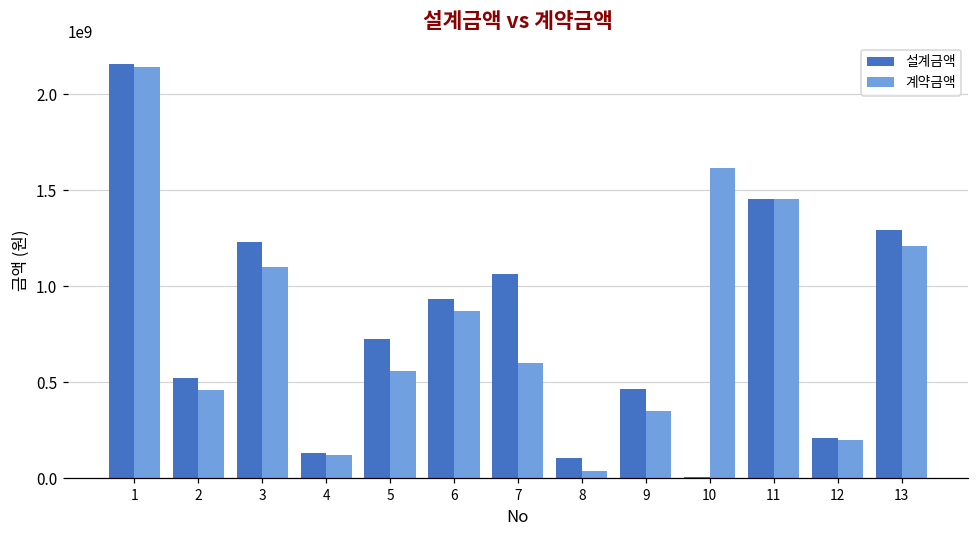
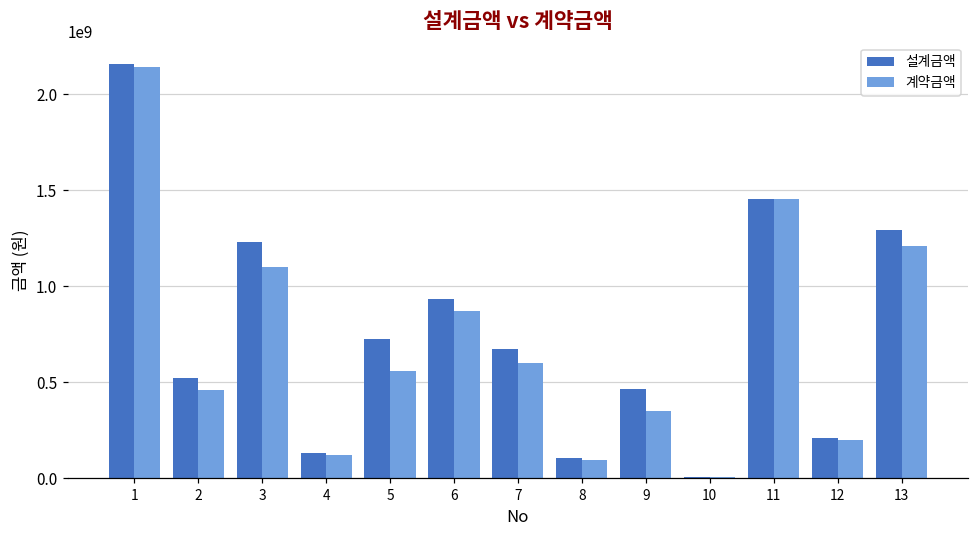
  {
    "설계금액": {
      "1": 2160000000,
      "2": 520000000,
      "3": 1230000000,
      "4": 130000000,
      "5": 720000000,
      "6": 930000000,
-     "7": 1060000000,
+     "7": 670000000,
      "8": 110000000,
      "9": 460000000,
      "11": 1460000000,
      "12": 210000000,
      "13": 1290000000
    },
    "계약금액": {
      "1": 2140000000,
      "2": 460000000,
      "3": 1100000000,
      "4": 120000000,
      "5": 560000000,
      "6": 870000000,
      "7": 600000000,
-     "8": 40000000,
+     "8": 90000000,
      "9": 350000000,
-     "10": 1620000000,
+     "10": 0,
      "11": 1460000000,
      "12": 200000000,
      "13": 1210000000
    }
  }
